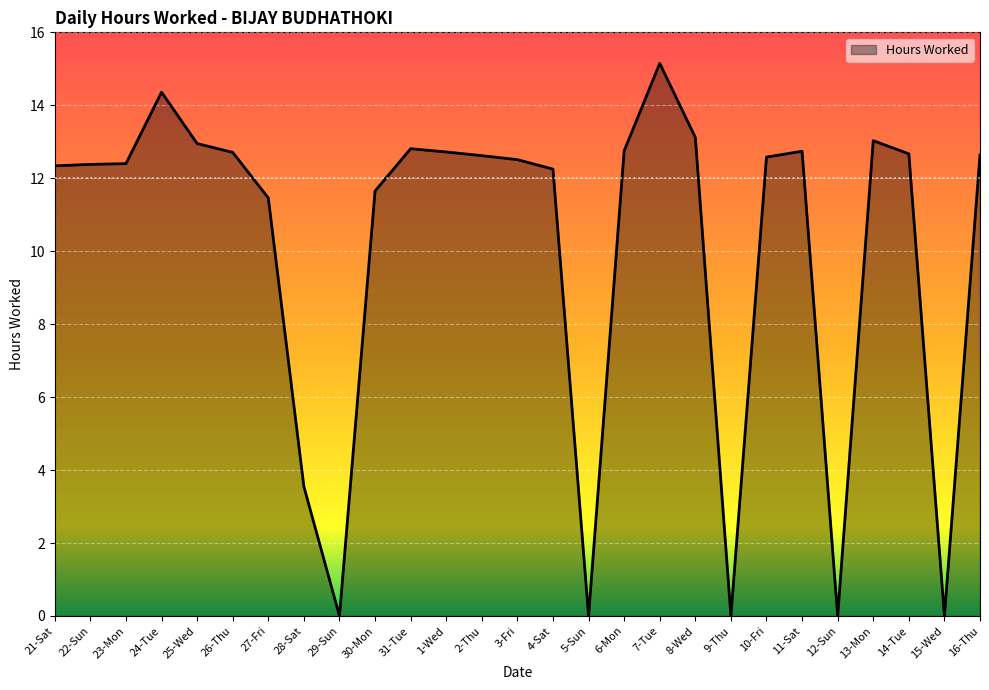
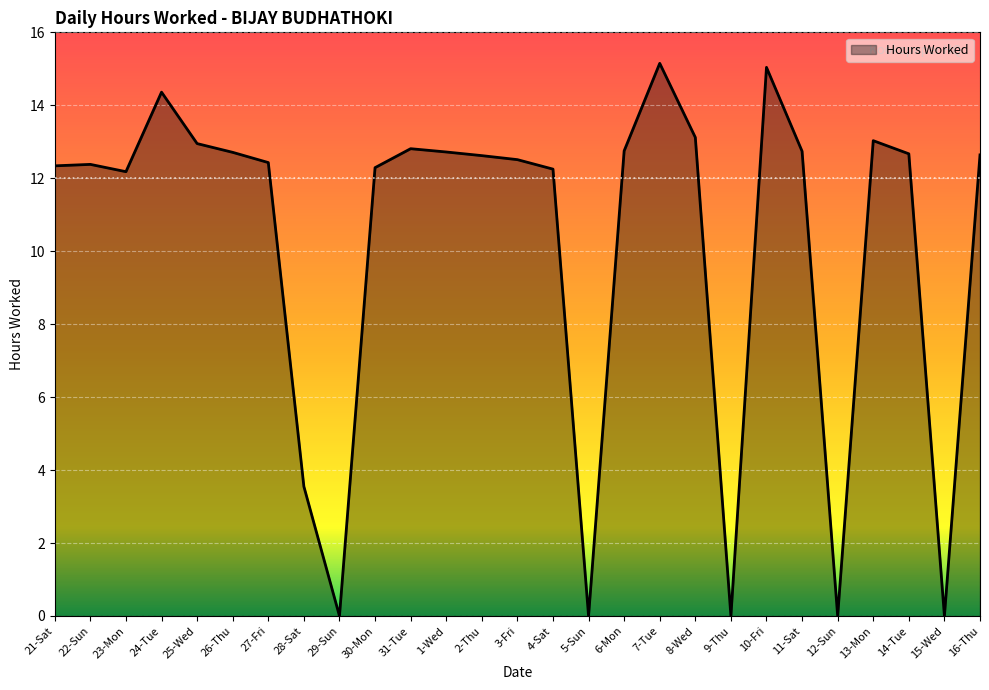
  {
    "21-Sat": 12.3,
    "22-Sun": 12.4,
-   "23-Mon": 12.4,
+   "23-Mon": 12.2,
    "24-Tue": 14.4,
    "25-Wed": 13.0,
    "26-Thu": 12.7,
-   "27-Fri": 11.5,
+   "27-Fri": 12.4,
    "28-Sat": 3.6,
    "29-Sun": 0.0,
-   "30-Mon": 11.7,
+   "30-Mon": 12.3,
    "31-Tue": 12.8,
    "1-Wed": 12.7,
    "2-Thu": 12.6,
    "3-Fri": 12.5,
    "4-Sat": 12.3,
    "5-Sun": 0.0,
    "6-Mon": 12.8,
    "7-Tue": 15.2,
    "8-Wed": 13.1,
    "9-Thu": 0.0,
-   "10-Fri": 12.6,
+   "10-Fri": 15.0,
    "11-Sat": 12.7,
    "12-Sun": 0.0,
    "13-Mon": 13.0,
    "14-Tue": 12.7,
    "15-Wed": 0.0,
    "16-Thu": 12.6
  }
